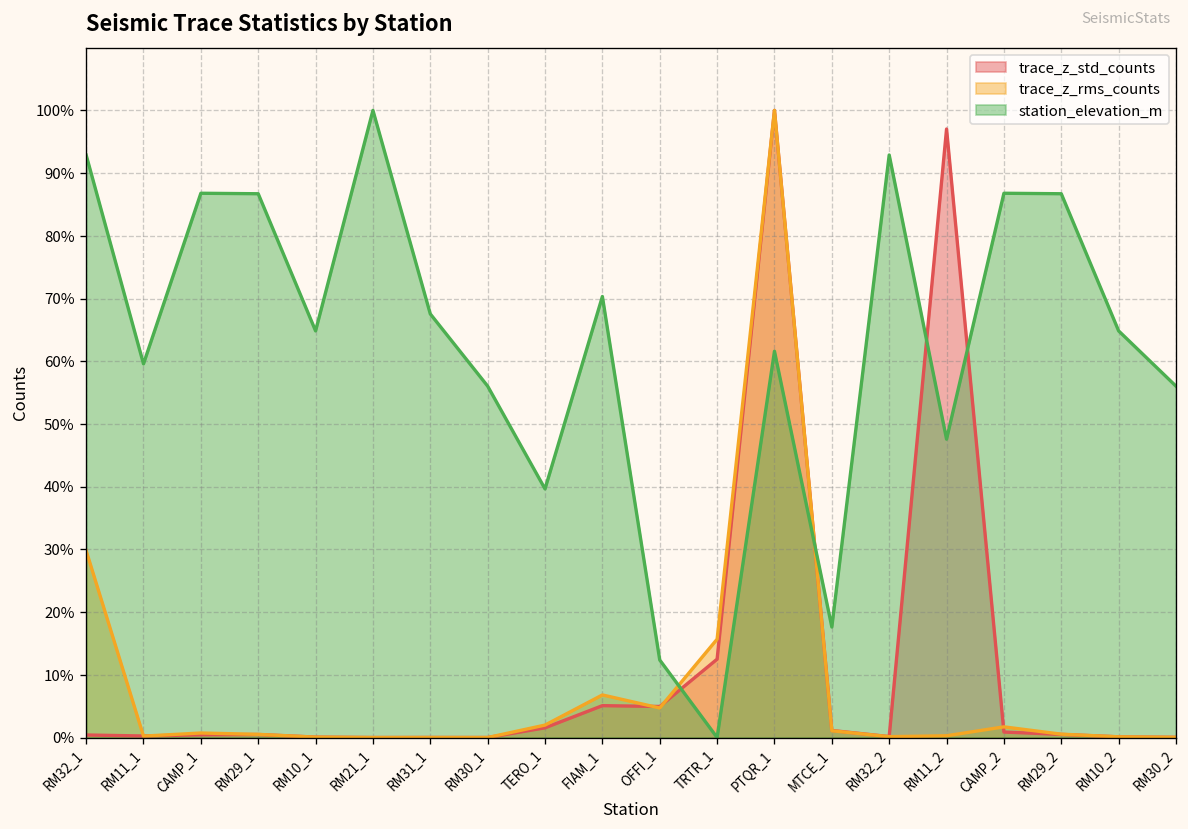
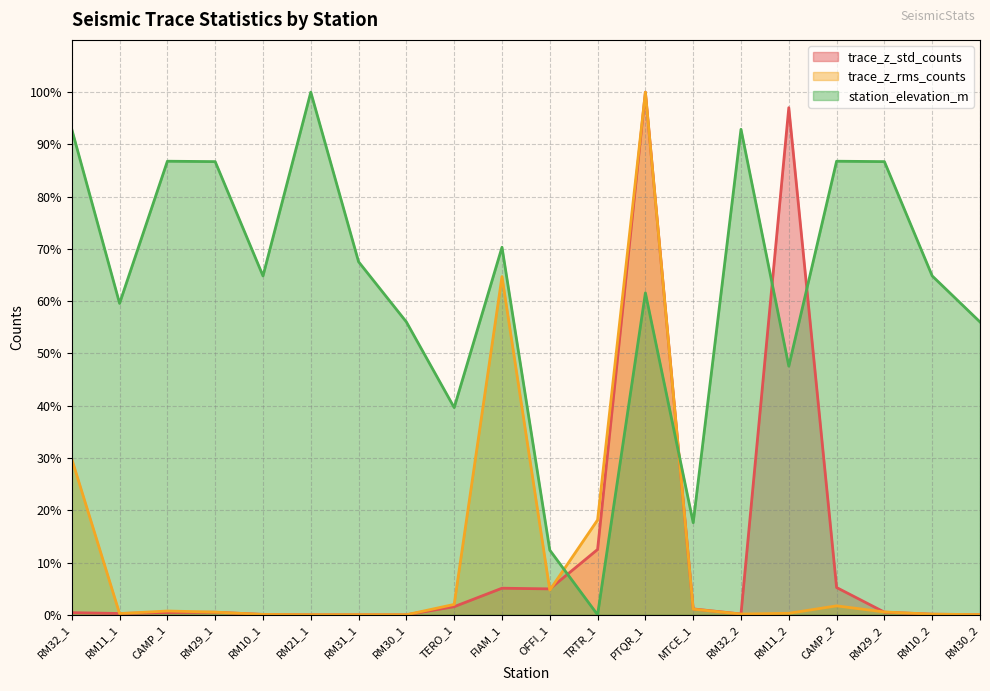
  {
    "trace_z_std_counts": {
      "RM32_1": "0%",
      "FIAM_1": "5%",
      "TRTR_1": "12%",
      "RM11_2": "97%",
-     "CAMP_2": "1%"
+     "CAMP_2": "5%"
    },
    "trace_z_rms_counts": {
      "RM32_1": "30%",
-     "FIAM_1": "7%",
-     "TRTR_1": "16%",
+     "FIAM_1": "65%",
+     "TRTR_1": "18%",
      "RM11_2": "0%",
      "CAMP_2": "2%"
    },
    "station_elevation_m": {
      "RM32_1": "93%",
      "RM11_1": "60%",
      "CAMP_1": "87%",
      "RM29_1": "87%",
      "RM10_1": "65%",
      "RM21_1": "100%",
      "RM31_1": "68%",
      "RM30_1": "56%",
      "TERO_1": "40%",
      "FIAM_1": "70%",
      "OFFI_1": "12%",
      "TRTR_1": "0%",
      "PTQR_1": "62%",
      "MTCE_1": "18%",
      "RM32_2": "93%",
      "RM11_2": "48%",
      "CAMP_2": "87%",
      "RM29_2": "87%",
      "RM10_2": "65%",
      "RM30_2": "56%"
    }
  }
